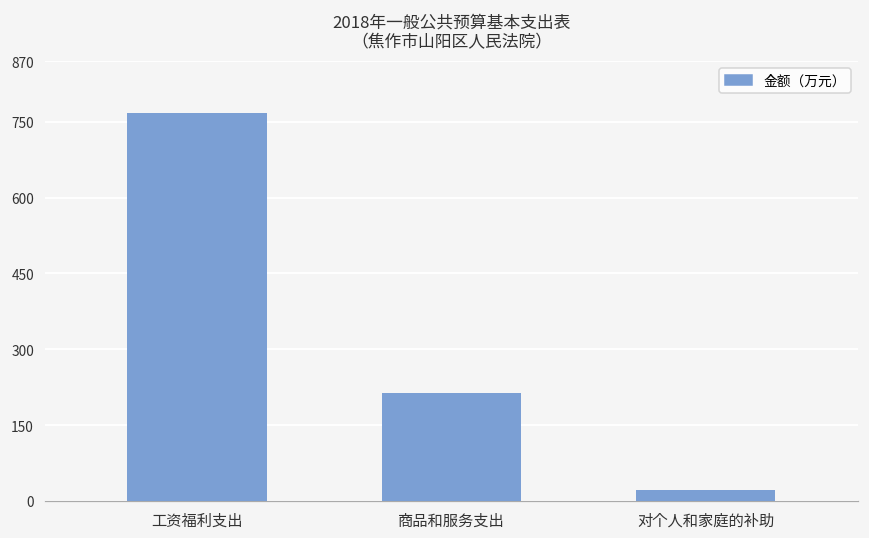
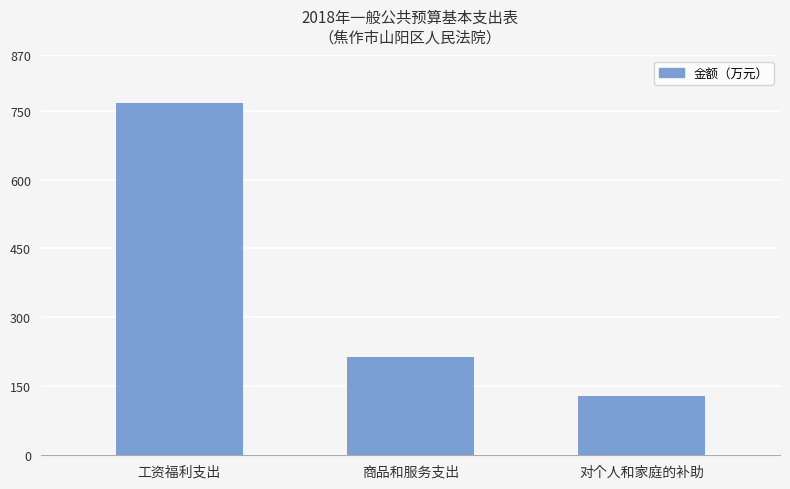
  {
    "工资福利支出": 770,
    "商品和服务支出": 210,
-   "对个人和家庭的补助": 20
+   "对个人和家庭的补助": 130
  }
